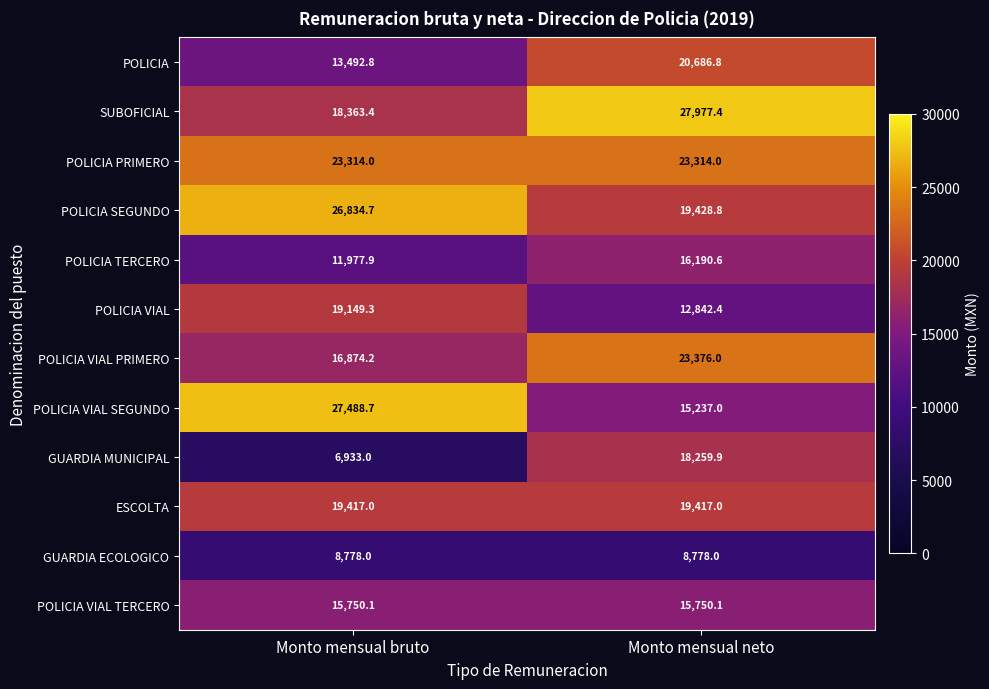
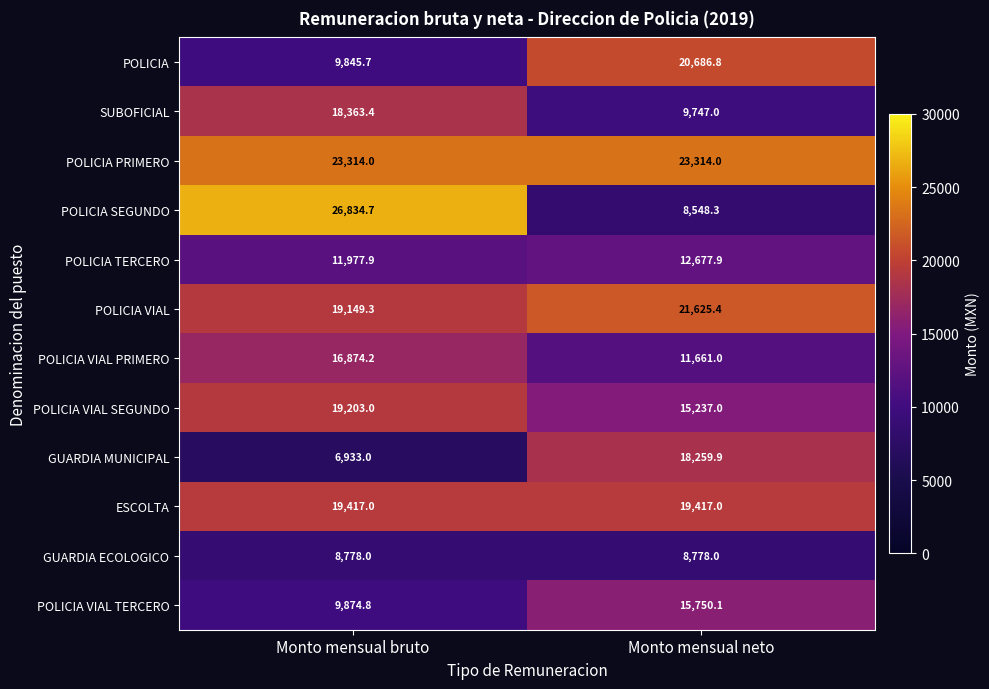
  {
    "POLICIA": {
-     "Monto mensual bruto": "13,492.8",
+     "Monto mensual bruto": "9,845.7",
      "Monto mensual neto": "20,686.8"
    },
    "SUBOFICIAL": {
      "Monto mensual bruto": "18,363.4",
-     "Monto mensual neto": "27,977.4"
+     "Monto mensual neto": "9,747.0"
    },
    "POLICIA PRIMERO": {
      "Monto mensual bruto": "23,314.0",
      "Monto mensual neto": "23,314.0"
    },
    "POLICIA SEGUNDO": {
      "Monto mensual bruto": "26,834.7",
-     "Monto mensual neto": "19,428.8"
+     "Monto mensual neto": "8,548.3"
    },
    "POLICIA TERCERO": {
      "Monto mensual bruto": "11,977.9",
-     "Monto mensual neto": "16,190.6"
+     "Monto mensual neto": "12,677.9"
    },
    "POLICIA VIAL": {
      "Monto mensual bruto": "19,149.3",
-     "Monto mensual neto": "12,842.4"
+     "Monto mensual neto": "21,625.4"
    },
    "POLICIA VIAL PRIMERO": {
      "Monto mensual bruto": "16,874.2",
-     "Monto mensual neto": "23,376.0"
+     "Monto mensual neto": "11,661.0"
    },
    "POLICIA VIAL SEGUNDO": {
-     "Monto mensual bruto": "27,488.7",
+     "Monto mensual bruto": "19,203.0",
      "Monto mensual neto": "15,237.0"
    },
    "GUARDIA MUNICIPAL": {
      "Monto mensual bruto": "6,933.0",
      "Monto mensual neto": "18,259.9"
    },
    "ESCOLTA": {
      "Monto mensual bruto": "19,417.0",
      "Monto mensual neto": "19,417.0"
    },
    "GUARDIA ECOLOGICO": {
      "Monto mensual bruto": "8,778.0",
      "Monto mensual neto": "8,778.0"
    },
    "POLICIA VIAL TERCERO": {
-     "Monto mensual bruto": "15,750.1",
+     "Monto mensual bruto": "9,874.8",
      "Monto mensual neto": "15,750.1"
    }
  }
